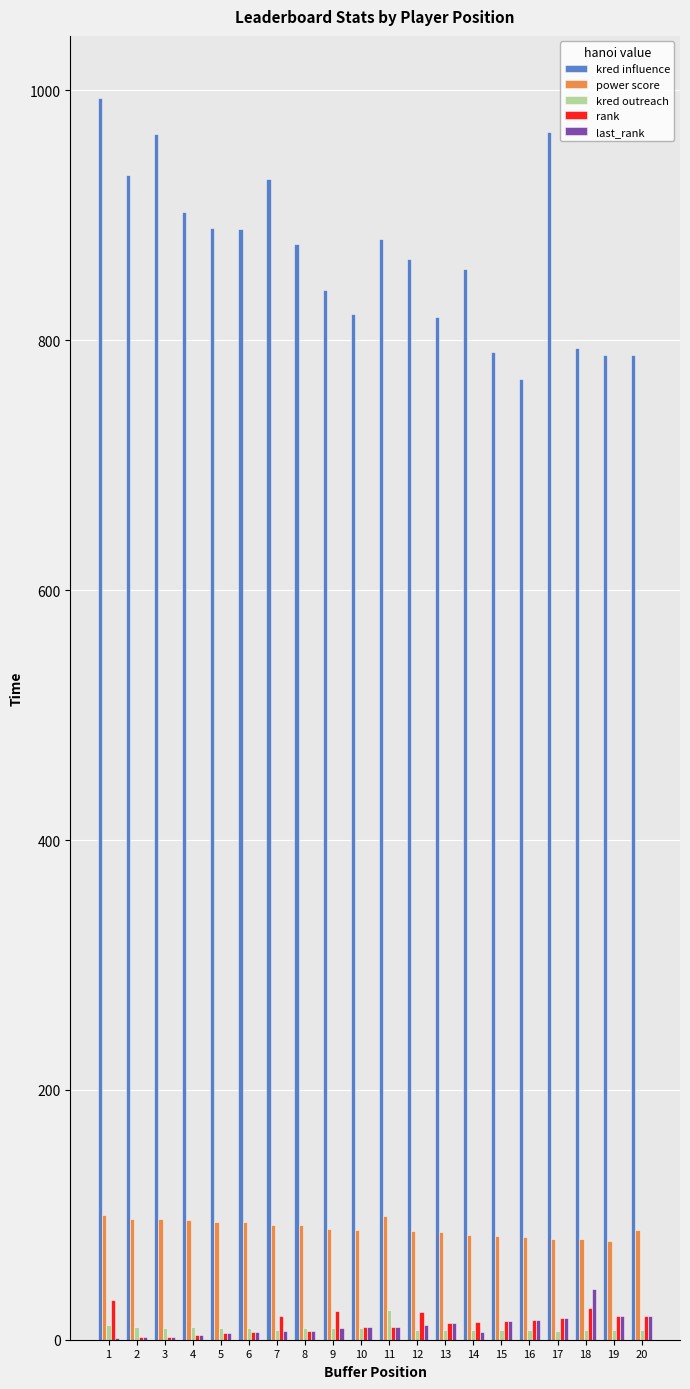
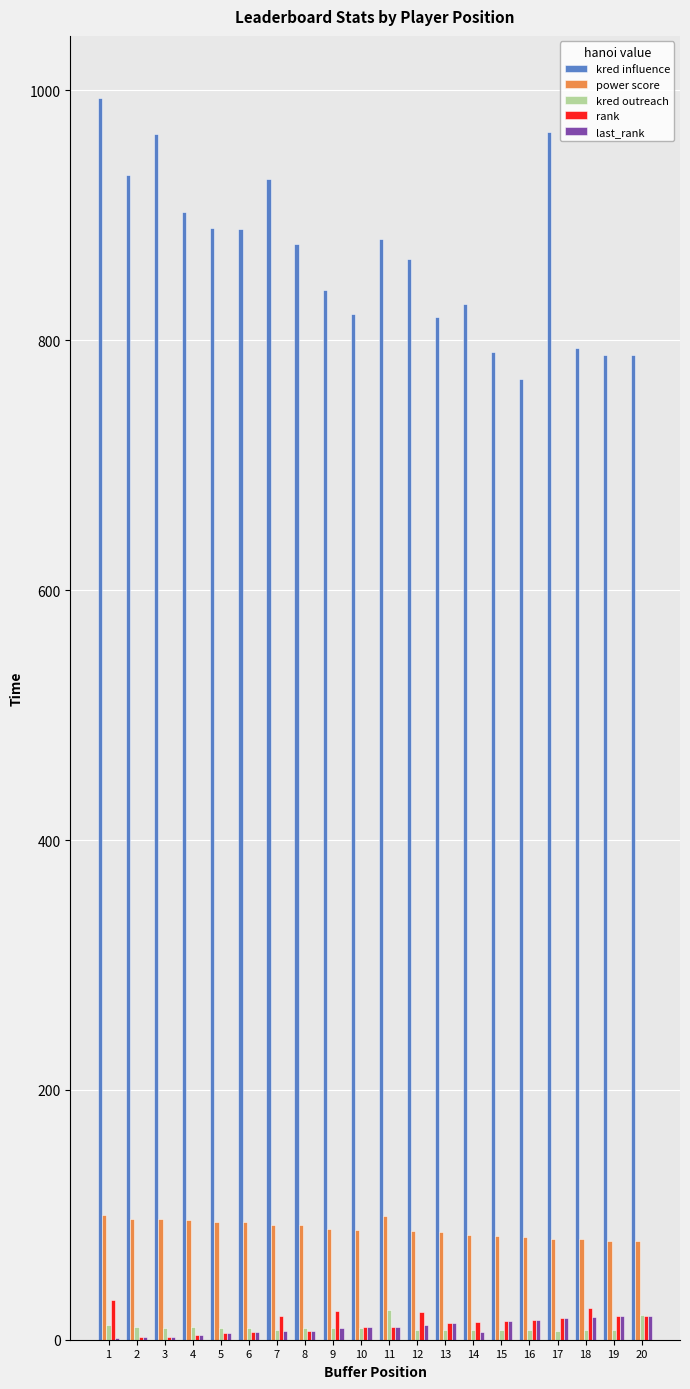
  {
    "kred influence": {
      "1": 994,
      "2": 932,
      "3": 965,
      "4": 903,
      "5": 890,
      "6": 889,
      "7": 929,
      "8": 877,
      "9": 840,
      "10": 821,
      "11": 881,
      "12": 865,
      "13": 819,
-     "14": 857,
+     "14": 829,
      "15": 791,
      "16": 769,
      "17": 967,
      "18": 794,
      "19": 788,
      "20": 788
    },
    "power score": {
      "1": 100,
      "2": 97,
      "3": 97,
      "4": 96,
      "5": 94,
      "6": 94,
      "7": 92,
      "8": 92,
      "9": 89,
      "10": 88,
      "11": 99,
      "12": 87,
      "13": 86,
      "14": 84,
      "15": 83,
      "16": 82,
      "17": 81,
      "18": 81,
      "19": 79,
-     "20": 88
+     "20": 79
    },
    "kred outreach": {
      "1": 12,
      "2": 10,
      "3": 9,
      "4": 10,
      "5": 9,
      "6": 9,
      "7": 8,
      "8": 9,
      "9": 9,
      "10": 9,
      "11": 24,
      "12": 8,
      "13": 8,
      "14": 8,
      "15": 8,
      "16": 8,
      "17": 7,
      "18": 8,
      "19": 8,
-     "20": 8
+     "20": 20
    },
    "rank": {
      "1": 32,
      "4": 4,
      "5": 5,
      "6": 6,
      "7": 19,
      "8": 7,
      "9": 23,
      "10": 10,
      "11": 10,
      "12": 22,
      "13": 13,
      "14": 14,
      "15": 15,
      "16": 16,
      "17": 17,
      "18": 25,
      "19": 19,
      "20": 19
    },
    "last_rank": {
      "4": 4,
      "5": 5,
      "6": 6,
      "7": 7,
      "8": 7,
      "9": 9,
      "10": 10,
      "11": 10,
      "12": 12,
      "13": 13,
      "14": 6,
      "15": 15,
      "16": 16,
      "17": 17,
-     "18": 41,
+     "18": 18,
      "19": 19,
      "20": 19
    }
  }
